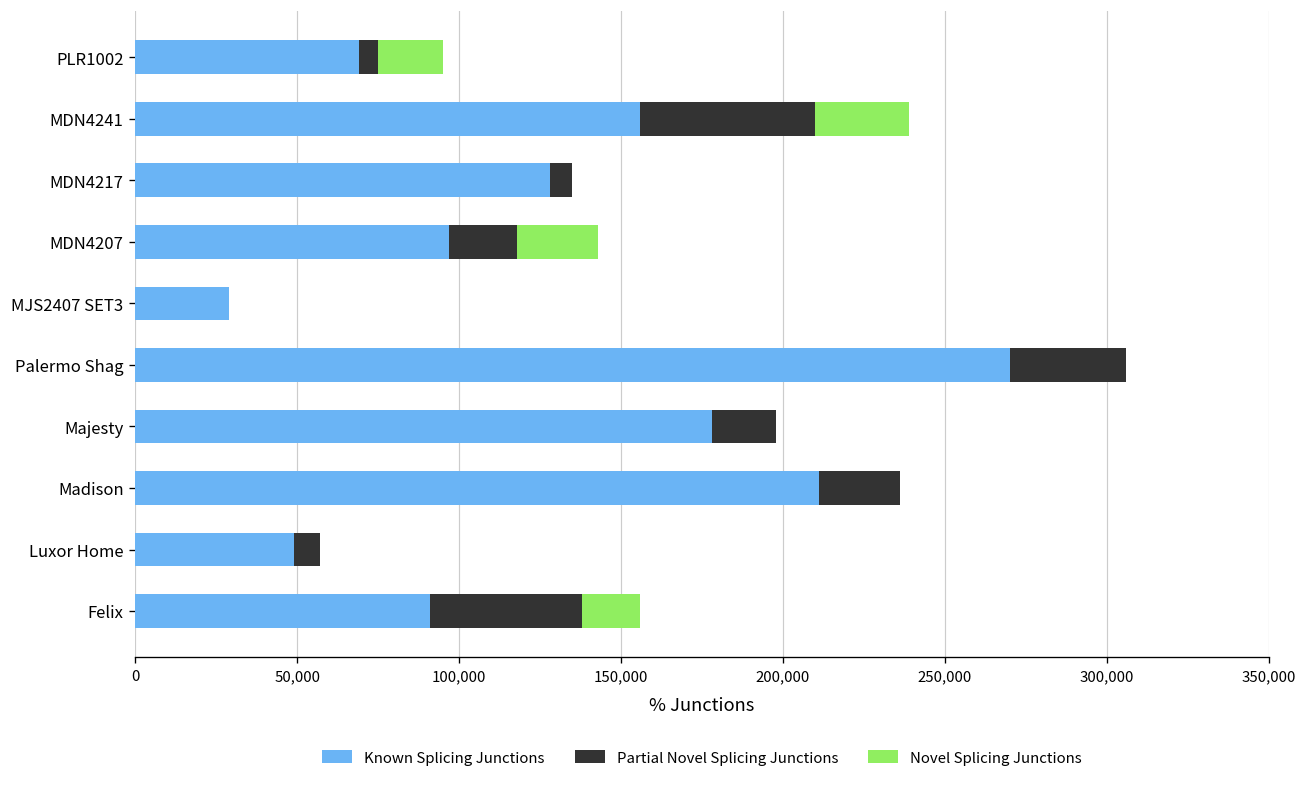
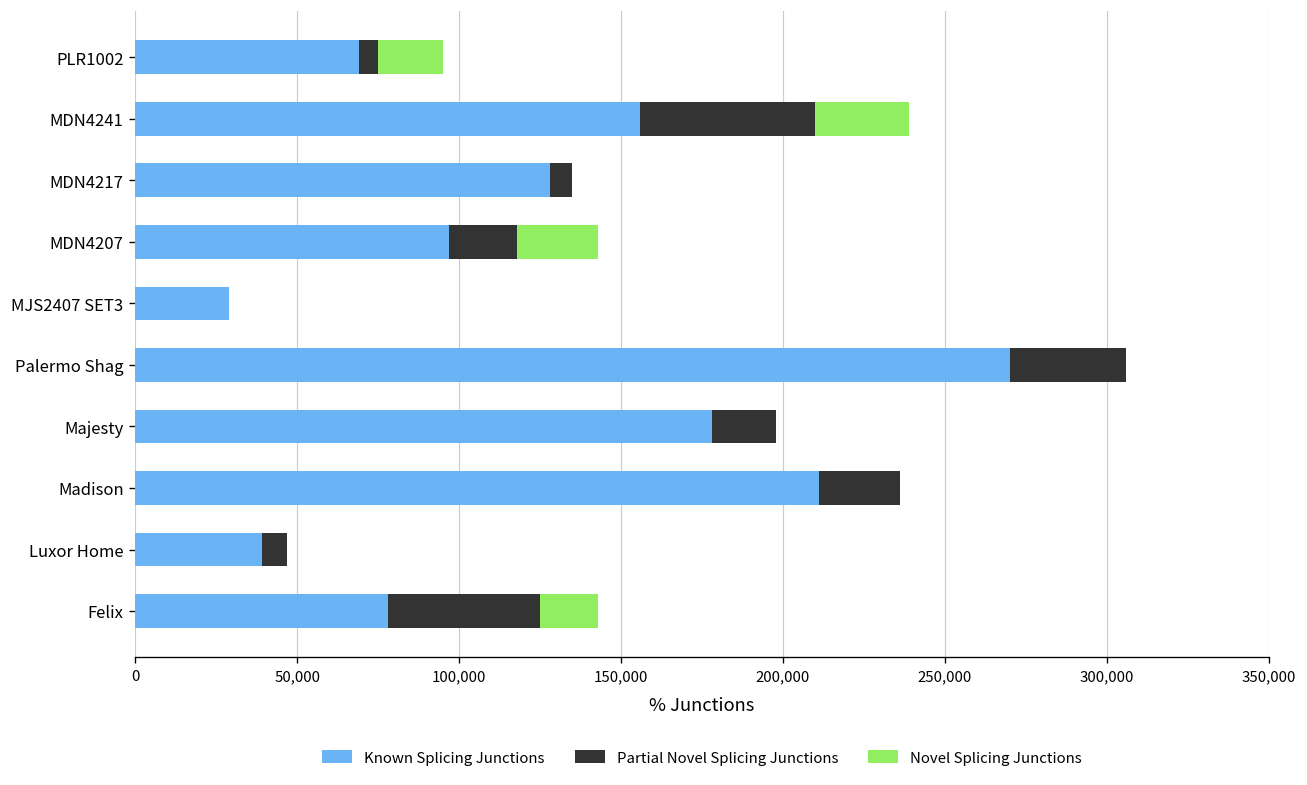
  {
    "Known Splicing Junctions": {
      "PLR1002": "69,000",
      "MDN4241": "156,000",
      "MDN4217": "128,000",
      "MDN4207": "97,000",
      "MJS2407 SET3": "29,000",
      "Palermo Shag": "270,000",
      "Majesty": "178,000",
      "Madison": "211,000",
-     "Luxor Home": "49,000",
-     "Felix": "91,000"
+     "Luxor Home": "39,000",
+     "Felix": "78,000"
    },
    "Partial Novel Splicing Junctions": {
      "PLR1002": "6,000",
      "MDN4241": "54,000",
      "MDN4217": "7,000",
      "MDN4207": "21,000",
      "MJS2407 SET3": "0",
      "Palermo Shag": "36,000",
      "Majesty": "20,000",
      "Madison": "25,000",
      "Luxor Home": "8,000",
      "Felix": "47,000"
    },
    "Novel Splicing Junctions": {
      "PLR1002": "20,000",
      "MDN4241": "29,000",
      "MDN4217": "0",
      "MDN4207": "25,000",
      "MJS2407 SET3": "0",
      "Palermo Shag": "0",
      "Majesty": "0",
      "Madison": "0",
      "Luxor Home": "0",
      "Felix": "18,000"
    }
  }
